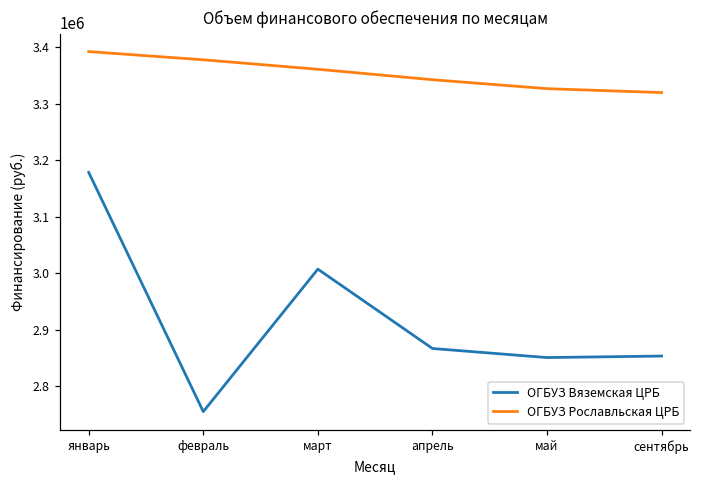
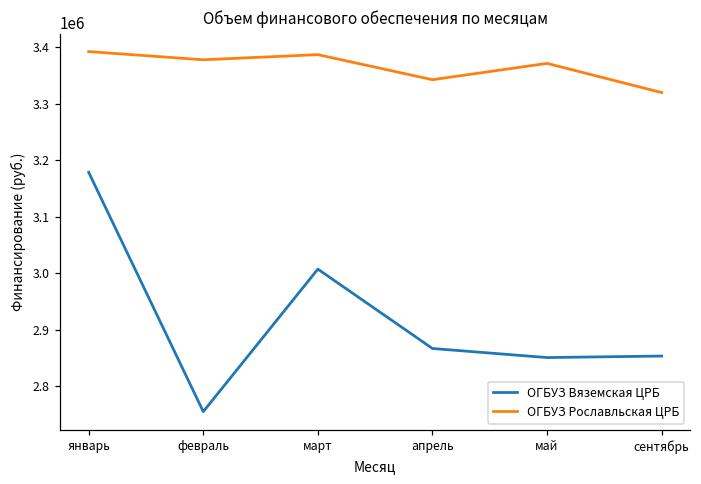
  {
    "ОГБУЗ Вяземская ЦРБ": {
      "январь": 3180000,
      "февраль": 2750000,
      "март": 3010000,
      "апрель": 2870000,
      "май": 2850000,
      "сентябрь": 2850000
    },
    "ОГБУЗ Рославльская ЦРБ": {
      "январь": 3390000,
      "февраль": 3380000,
-     "март": 3360000,
+     "март": 3390000,
      "апрель": 3340000,
-     "май": 3330000,
+     "май": 3370000,
      "сентябрь": 3320000
    }
  }
